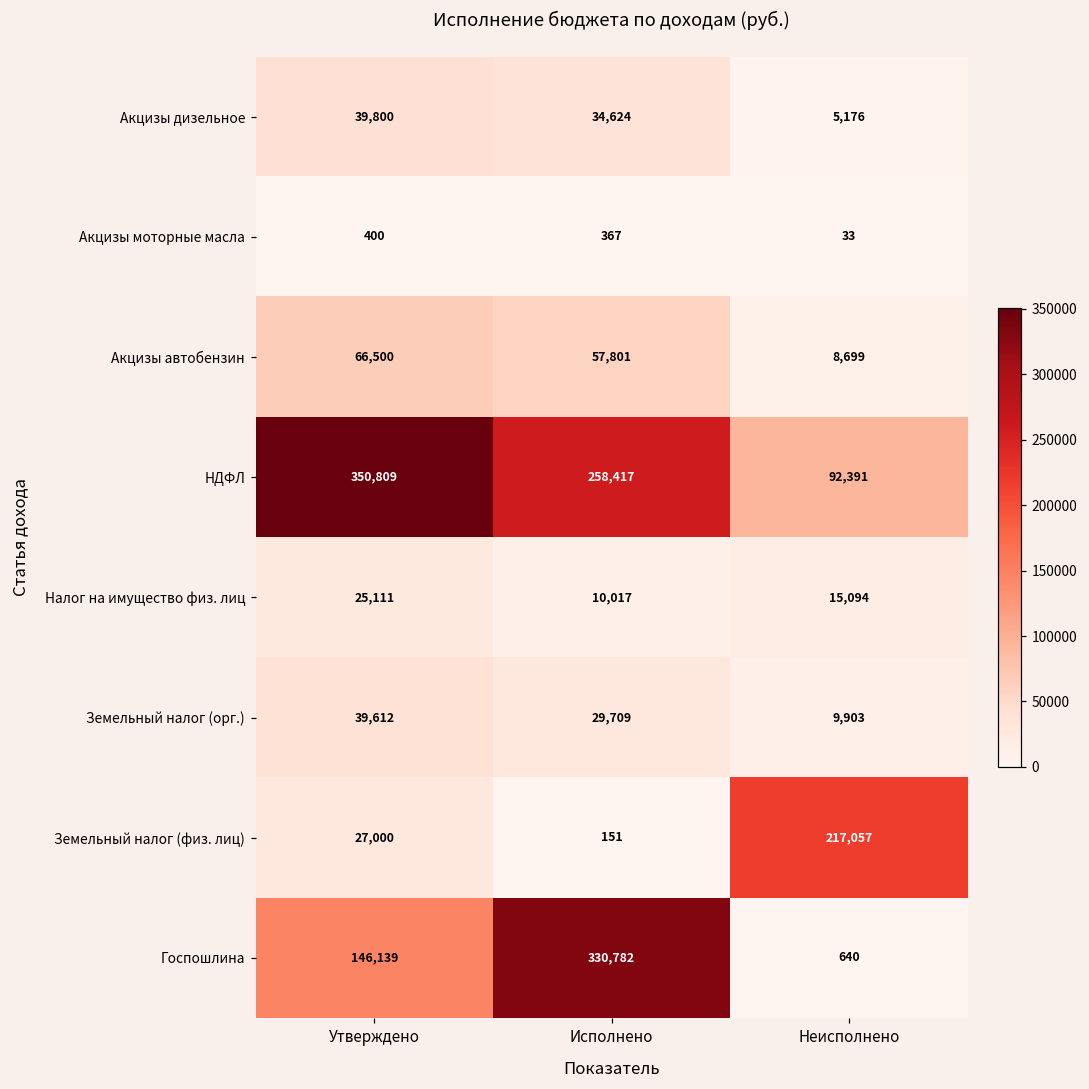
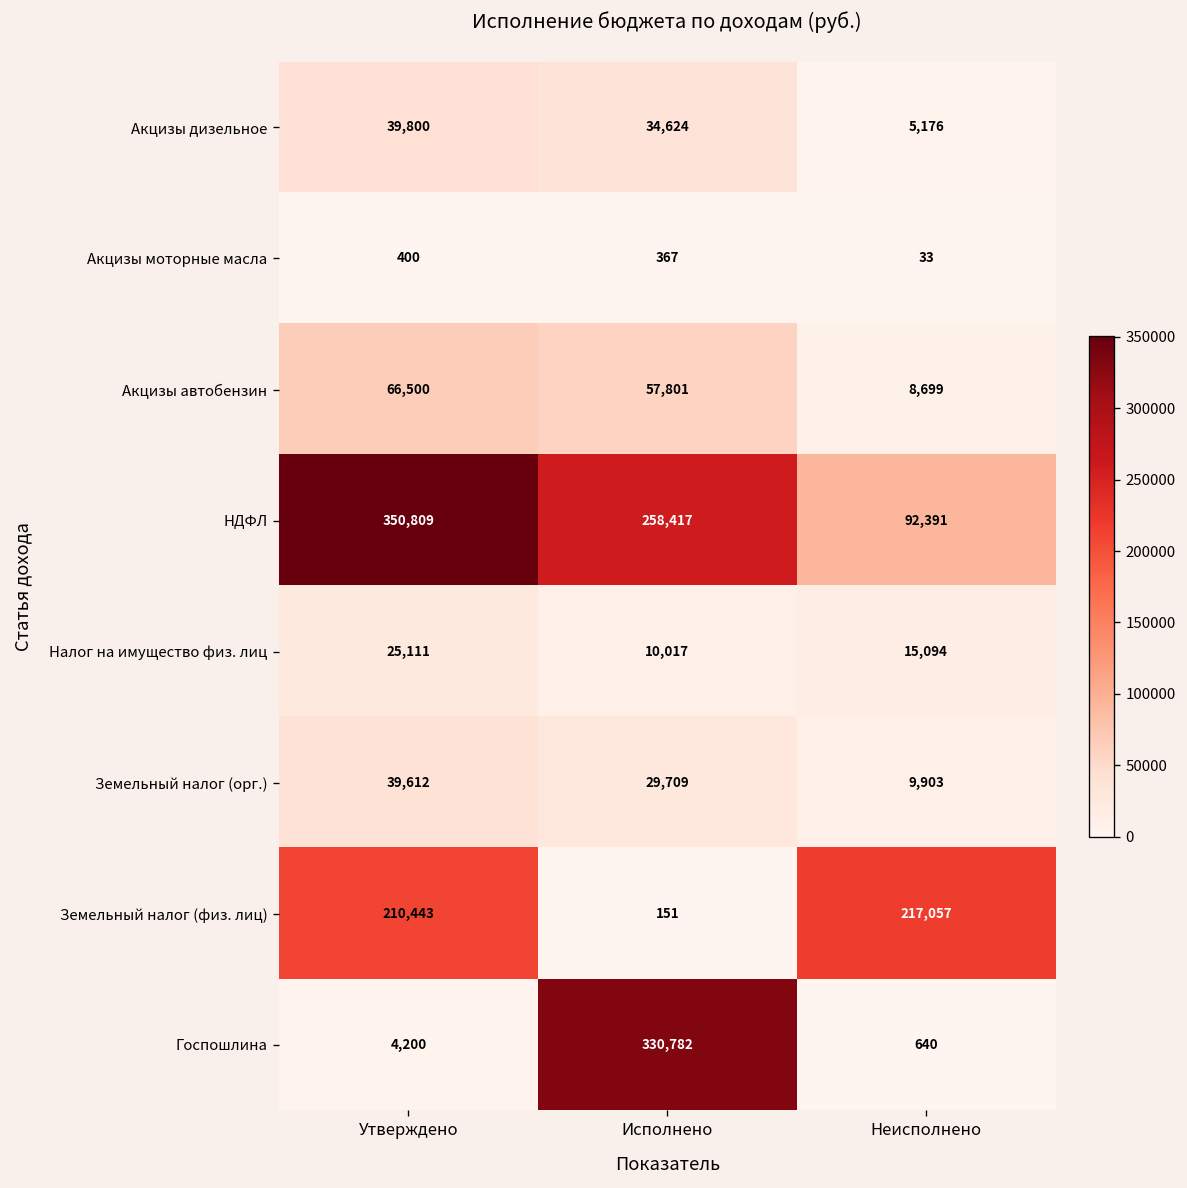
  {
    "Акцизы дизельное": {
      "Утверждено": "39,800",
      "Исполнено": "34,624",
      "Неисполнено": "5,176"
    },
    "Акцизы моторные масла": {
      "Утверждено": "400",
      "Исполнено": "367",
      "Неисполнено": "33"
    },
    "Акцизы автобензин": {
      "Утверждено": "66,500",
      "Исполнено": "57,801",
      "Неисполнено": "8,699"
    },
    "НДФЛ": {
      "Утверждено": "350,809",
      "Исполнено": "258,417",
      "Неисполнено": "92,391"
    },
    "Налог на имущество физ. лиц": {
      "Утверждено": "25,111",
      "Исполнено": "10,017",
      "Неисполнено": "15,094"
    },
    "Земельный налог (орг.)": {
      "Утверждено": "39,612",
      "Исполнено": "29,709",
      "Неисполнено": "9,903"
    },
    "Земельный налог (физ. лиц)": {
-     "Утверждено": "27,000",
+     "Утверждено": "210,443",
      "Исполнено": "151",
      "Неисполнено": "217,057"
    },
    "Госпошлина": {
-     "Утверждено": "146,139",
+     "Утверждено": "4,200",
      "Исполнено": "330,782",
      "Неисполнено": "640"
    }
  }
